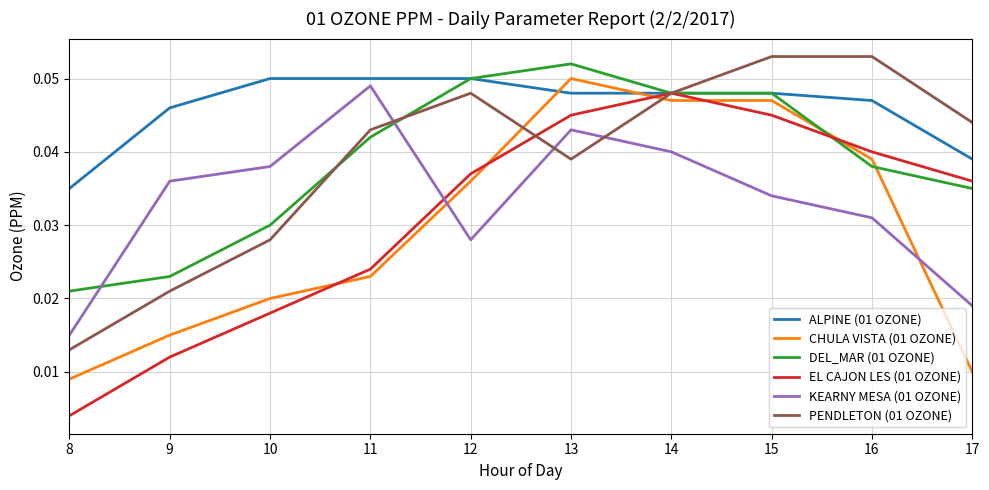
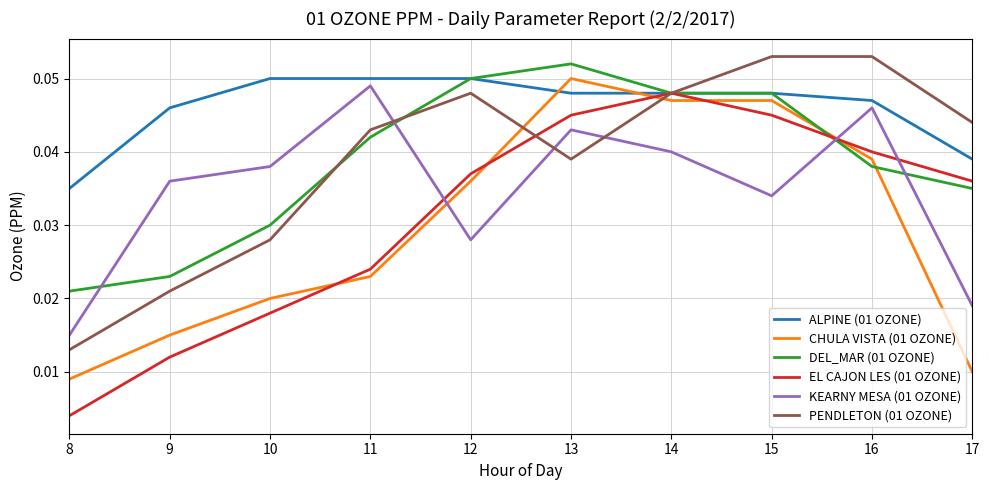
  {
    "ALPINE (01 OZONE)": {
      "8": 0.035,
      "9": 0.046,
      "10": 0.050,
      "11": 0.050,
      "13": 0.048,
      "16": 0.047,
      "17": 0.039
    },
    "CHULA VISTA (01 OZONE)": {
      "8": 0.009,
      "9": 0.015,
      "10": 0.020,
      "11": 0.023,
      "12": 0.036,
      "13": 0.050,
      "14": 0.047,
      "15": 0.047,
      "16": 0.039,
      "17": 0.010
    },
    "DEL_MAR (01 OZONE)": {
      "8": 0.021,
      "9": 0.023,
      "10": 0.030,
      "11": 0.042,
      "13": 0.052,
      "16": 0.038,
      "17": 0.035
    },
    "EL CAJON LES (01 OZONE)": {
      "8": 0.004,
      "9": 0.012,
      "10": 0.018,
      "11": 0.024,
      "12": 0.037,
      "13": 0.045,
      "15": 0.045,
      "16": 0.040,
      "17": 0.036
    },
    "KEARNY MESA (01 OZONE)": {
      "8": 0.015,
      "9": 0.036,
      "10": 0.038,
      "11": 0.049,
      "12": 0.028,
      "13": 0.043,
      "14": 0.040,
      "15": 0.034,
-     "16": 0.031,
+     "16": 0.046,
      "17": 0.019
    },
    "PENDLETON (01 OZONE)": {
      "8": 0.013,
      "9": 0.021,
      "10": 0.028,
      "11": 0.043,
      "12": 0.048,
      "13": 0.039,
      "15": 0.053,
      "16": 0.053,
      "17": 0.044
    }
  }
